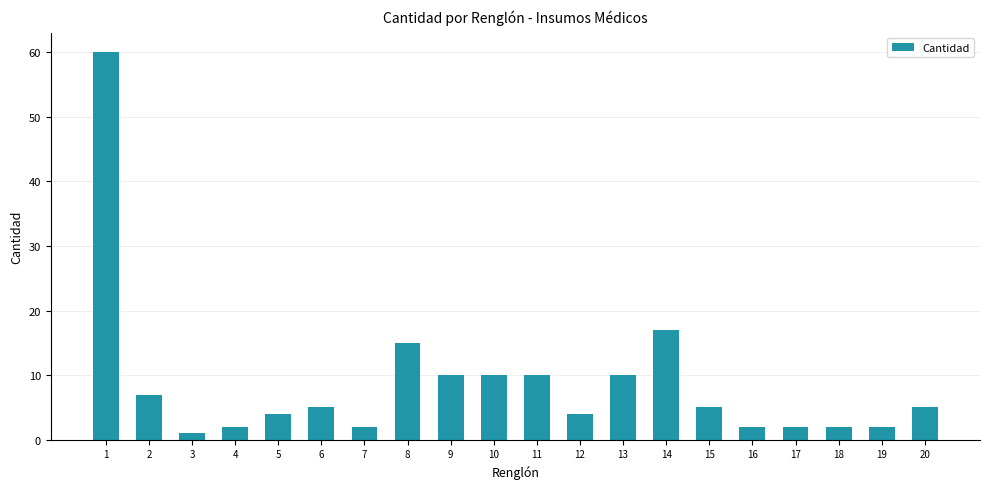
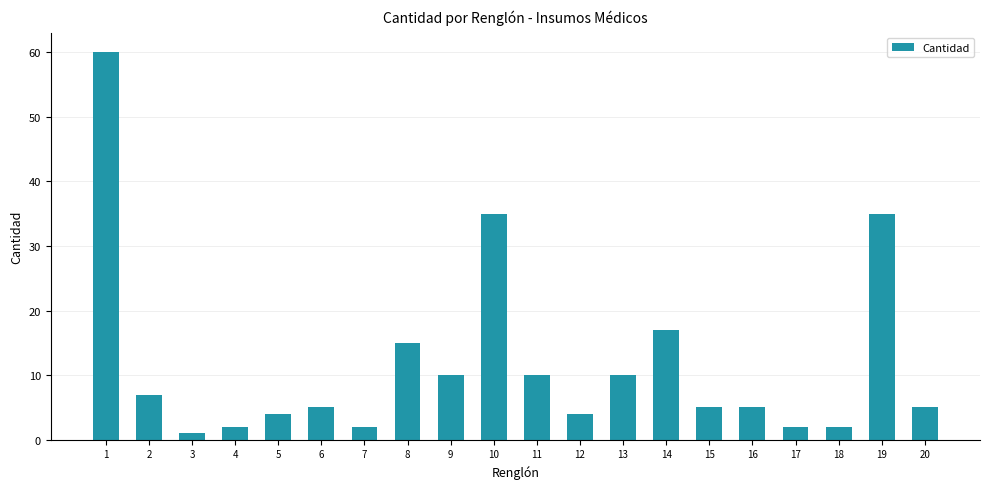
  {
    "1": 60,
    "2": 7,
    "3": 1,
    "4": 2,
    "5": 4,
    "6": 5,
    "7": 2,
    "8": 15,
    "9": 10,
-   "10": 10,
+   "10": 35,
    "11": 10,
    "12": 4,
    "13": 10,
    "14": 17,
    "15": 5,
-   "16": 2,
+   "16": 5,
    "17": 2,
    "18": 2,
-   "19": 2,
+   "19": 35,
    "20": 5
  }
